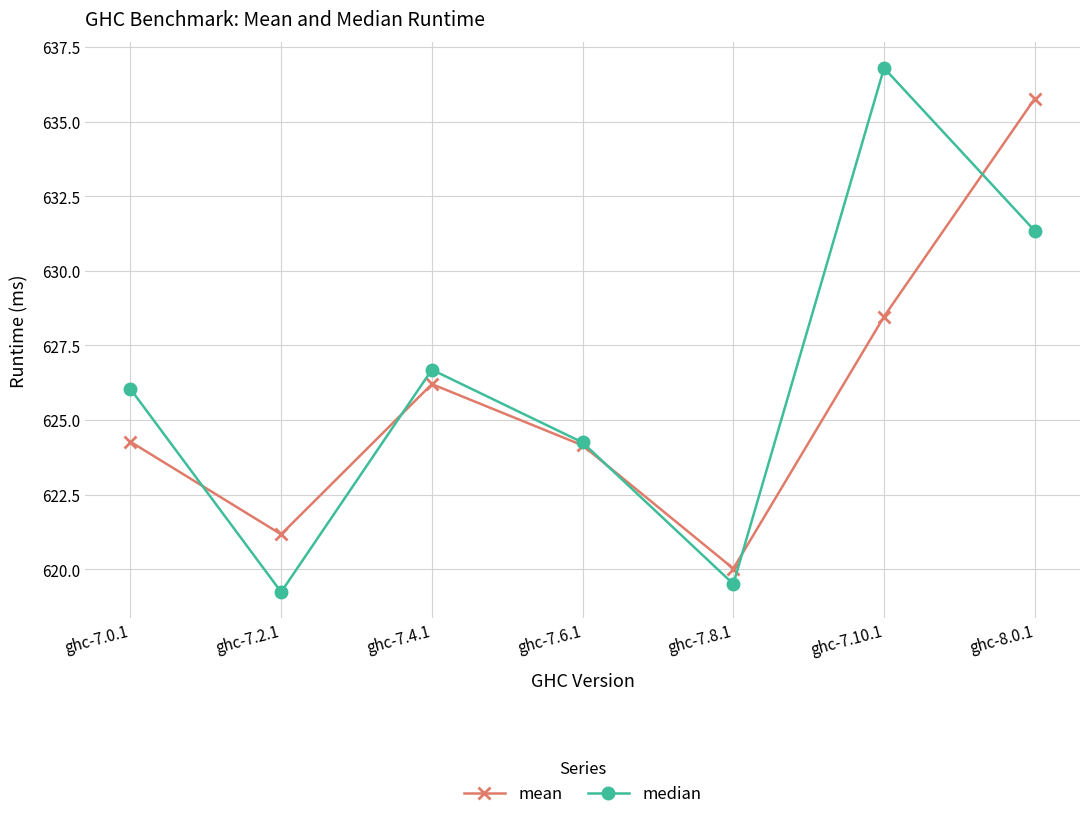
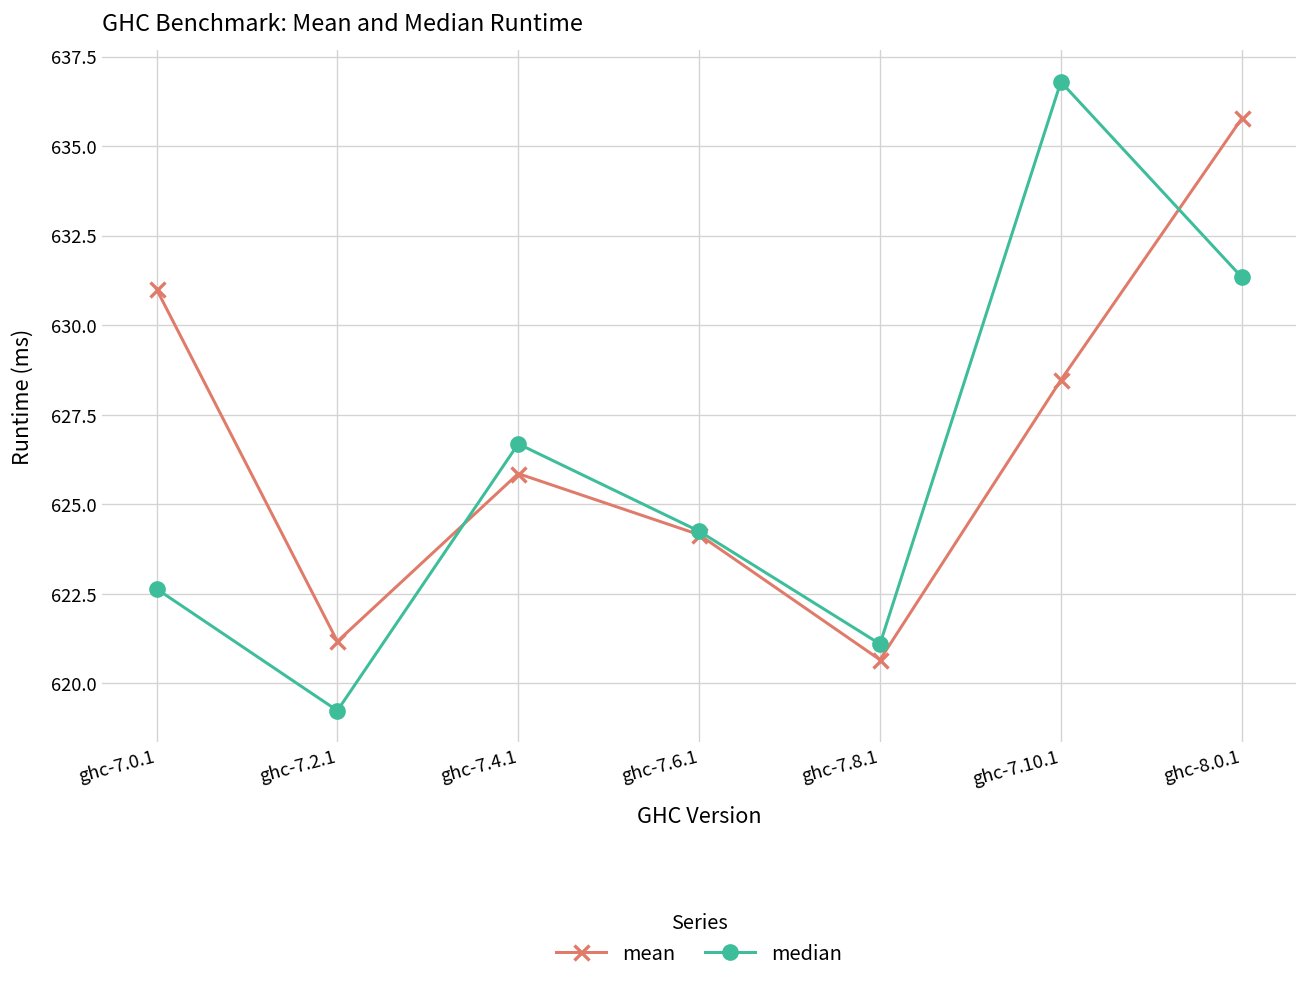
  {
    "mean": {
-     "ghc-7.0.1": 624.3,
+     "ghc-7.0.1": 631.0,
      "ghc-7.2.1": 621.2,
-     "ghc-7.4.1": 626.2,
+     "ghc-7.4.1": 625.9,
      "ghc-7.6.1": 624.2,
-     "ghc-7.8.1": 620.0,
+     "ghc-7.8.1": 620.7,
      "ghc-7.10.1": 628.5,
      "ghc-8.0.1": 635.8
    },
    "median": {
-     "ghc-7.0.1": 626.0,
+     "ghc-7.0.1": 622.6,
      "ghc-7.2.1": 619.2,
      "ghc-7.4.1": 626.7,
      "ghc-7.6.1": 624.2,
-     "ghc-7.8.1": 619.5,
+     "ghc-7.8.1": 621.1,
      "ghc-7.10.1": 636.8,
      "ghc-8.0.1": 631.3
    }
  }
